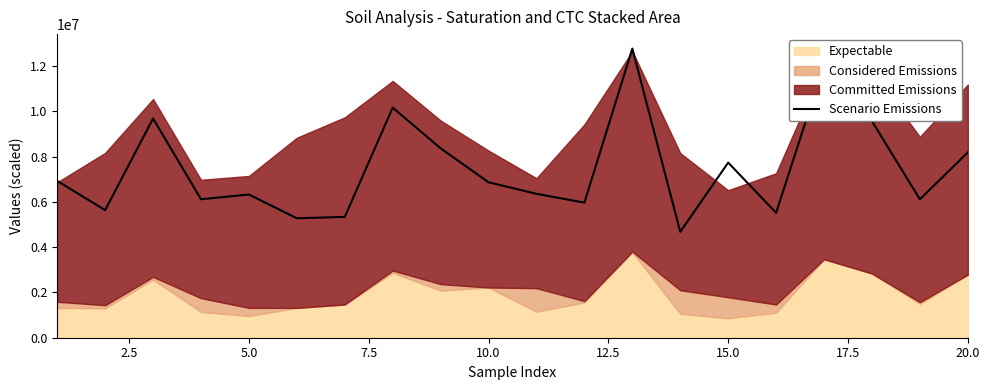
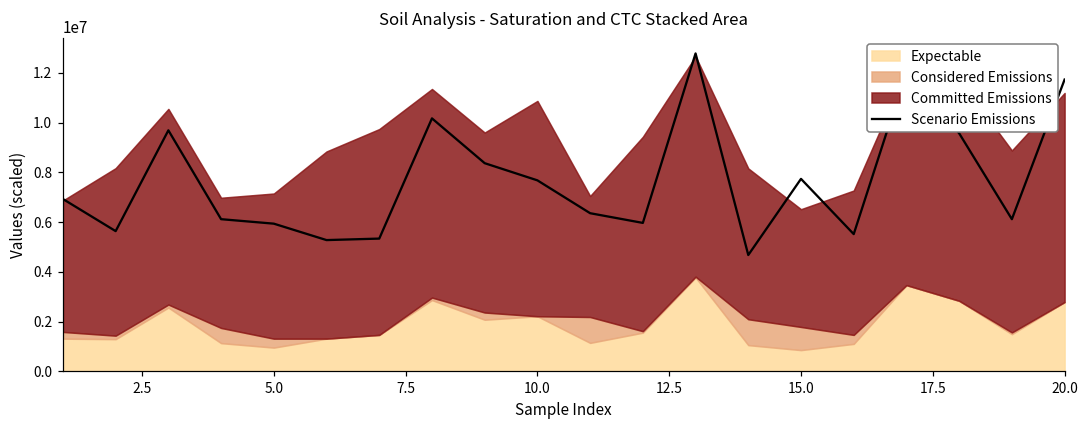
  {
    "Scenario Emissions": {
-     "5.0": 6300000,
-     "10.0": 6900000,
+     "5.0": 5900000,
+     "10.0": 7700000,
      "15.0": 7700000,
-     "20.0": 8200000
+     "20.0": 11700000
    },
    "Expectable": {
      "5.0": 1000000,
      "15.0": 900000
    },
    "Considered Emissions": {
      "5.0": 400000,
      "15.0": 900000
    },
    "Committed Emissions": {
      "5.0": 5800000,
-     "10.0": 6100000,
+     "10.0": 8700000,
      "15.0": 4700000,
      "20.0": 8400000
    }
  }
